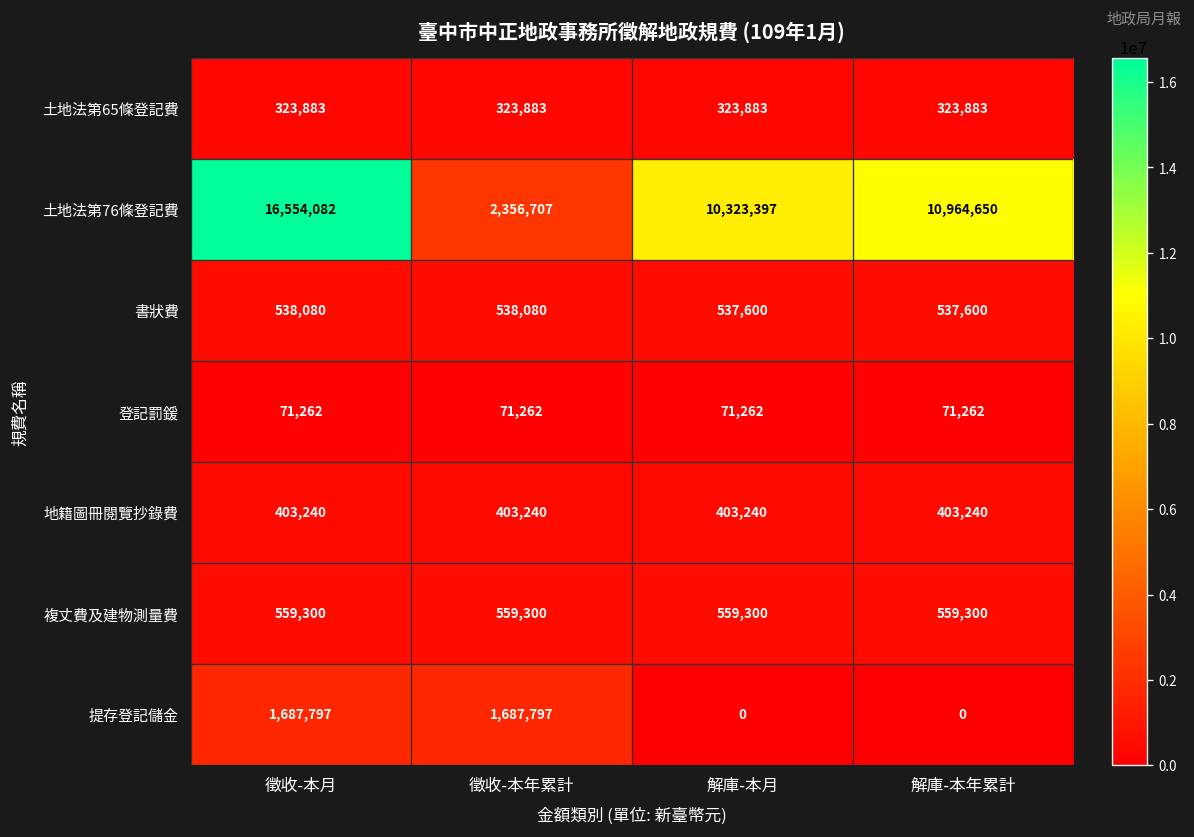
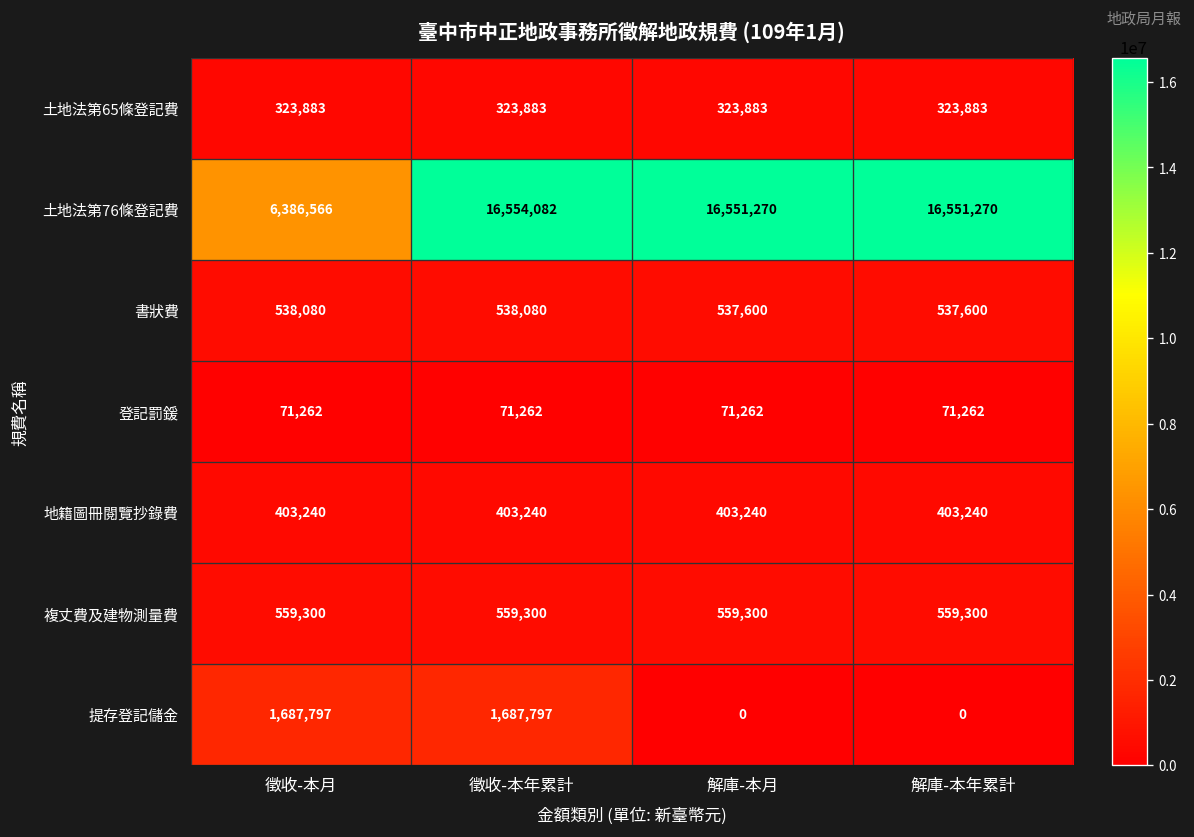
  {
    "土地法第65條登記費": {
      "徵收-本月": "323,883",
      "徵收-本年累計": "323,883",
      "解庫-本月": "323,883",
      "解庫-本年累計": "323,883"
    },
    "土地法第76條登記費": {
-     "徵收-本月": "16,554,082",
-     "徵收-本年累計": "2,356,707",
-     "解庫-本月": "10,323,397",
-     "解庫-本年累計": "10,964,650"
+     "徵收-本月": "6,386,566",
+     "徵收-本年累計": "16,554,082",
+     "解庫-本月": "16,551,270",
+     "解庫-本年累計": "16,551,270"
    },
    "書狀費": {
      "徵收-本月": "538,080",
      "徵收-本年累計": "538,080",
      "解庫-本月": "537,600",
      "解庫-本年累計": "537,600"
    },
    "登記罰鍰": {
      "徵收-本月": "71,262",
      "徵收-本年累計": "71,262",
      "解庫-本月": "71,262",
      "解庫-本年累計": "71,262"
    },
    "地籍圖冊閱覽抄錄費": {
      "徵收-本月": "403,240",
      "徵收-本年累計": "403,240",
      "解庫-本月": "403,240",
      "解庫-本年累計": "403,240"
    },
    "複丈費及建物測量費": {
      "徵收-本月": "559,300",
      "徵收-本年累計": "559,300",
      "解庫-本月": "559,300",
      "解庫-本年累計": "559,300"
    },
    "提存登記儲金": {
      "徵收-本月": "1,687,797",
      "徵收-本年累計": "1,687,797",
      "解庫-本月": "0",
      "解庫-本年累計": "0"
    }
  }
